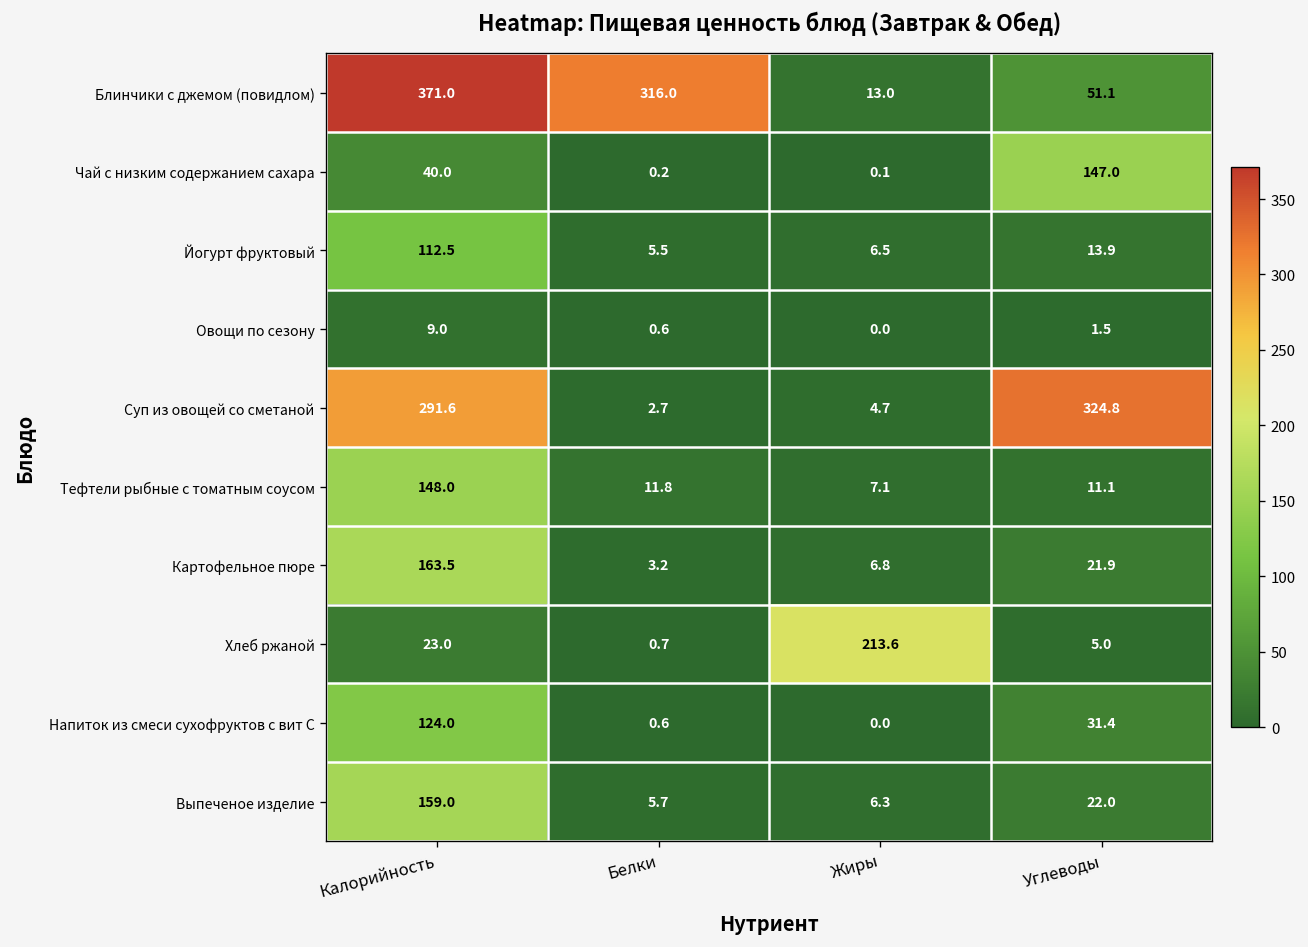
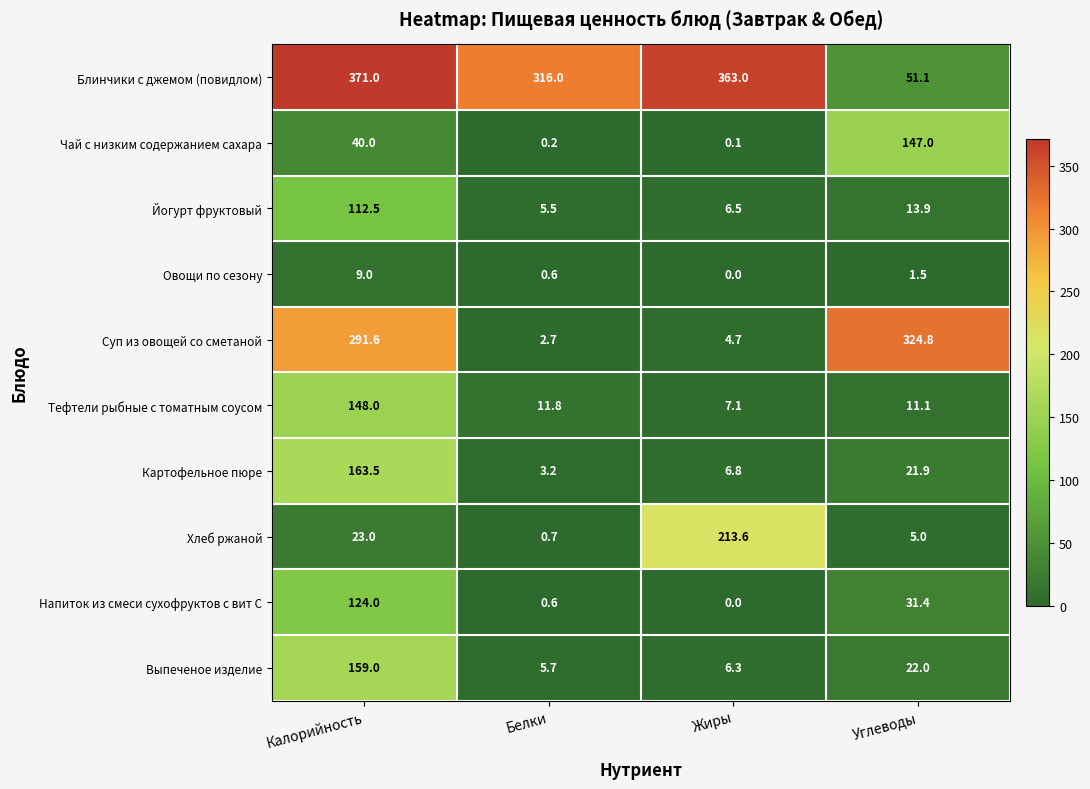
  {
    "Блинчики с джемом (повидлом)": {
      "Калорийность": 371.0,
      "Белки": 316.0,
-     "Жиры": 13.0,
+     "Жиры": 363.0,
      "Углеводы": 51.1
    },
    "Чай с низким содержанием сахара": {
      "Калорийность": 40.0,
      "Белки": 0.2,
      "Жиры": 0.1,
      "Углеводы": 147.0
    },
    "Йогурт фруктовый": {
      "Калорийность": 112.5,
      "Белки": 5.5,
      "Жиры": 6.5,
      "Углеводы": 13.9
    },
    "Овощи по сезону": {
      "Калорийность": 9.0,
      "Белки": 0.6,
      "Жиры": 0.0,
      "Углеводы": 1.5
    },
    "Суп из овощей со сметаной": {
      "Калорийность": 291.6,
      "Белки": 2.7,
      "Жиры": 4.7,
      "Углеводы": 324.8
    },
    "Тефтели рыбные с томатным соусом": {
      "Калорийность": 148.0,
      "Белки": 11.8,
      "Жиры": 7.1,
      "Углеводы": 11.1
    },
    "Картофельное пюре": {
      "Калорийность": 163.5,
      "Белки": 3.2,
      "Жиры": 6.8,
      "Углеводы": 21.9
    },
    "Хлеб ржаной": {
      "Калорийность": 23.0,
      "Белки": 0.7,
      "Жиры": 213.6,
      "Углеводы": 5.0
    },
    "Напиток из смеси сухофруктов с вит С": {
      "Калорийность": 124.0,
      "Белки": 0.6,
      "Жиры": 0.0,
      "Углеводы": 31.4
    },
    "Выпеченое изделие": {
      "Калорийность": 159.0,
      "Белки": 5.7,
      "Жиры": 6.3,
      "Углеводы": 22.0
    }
  }
